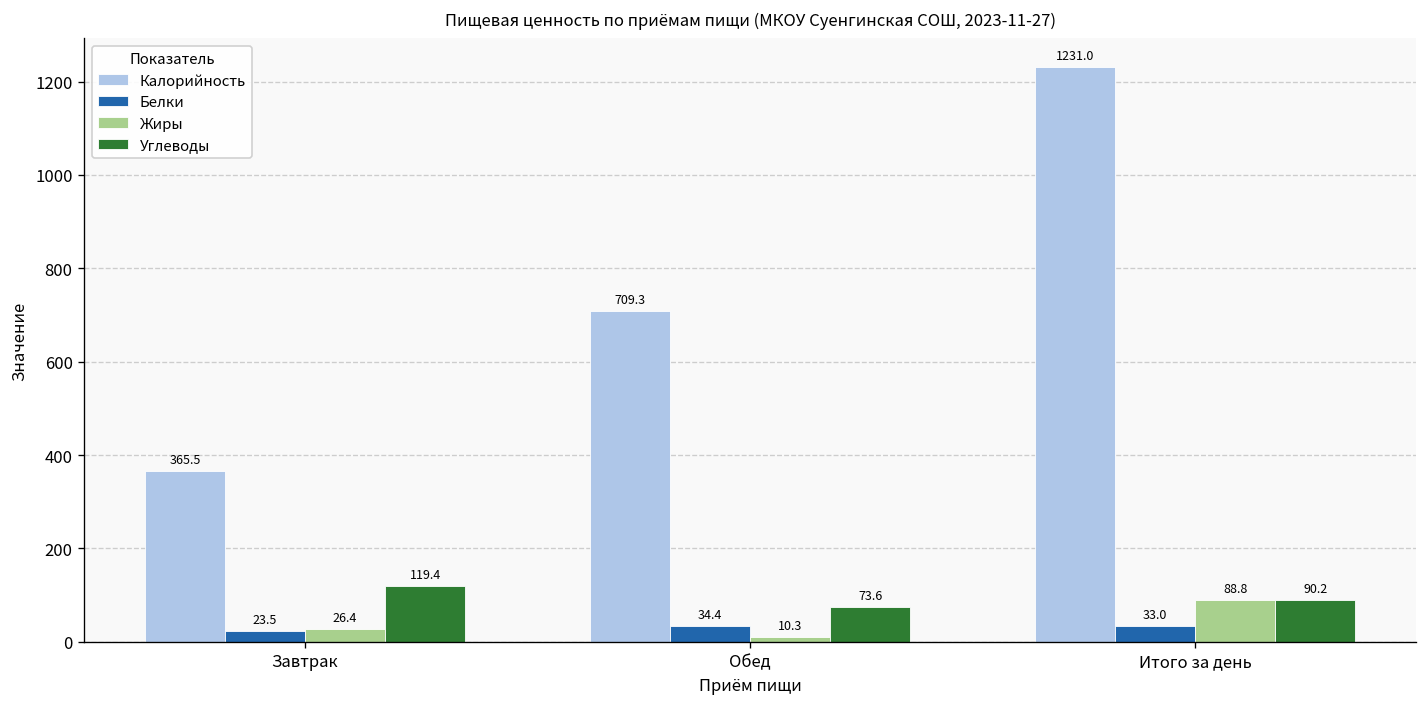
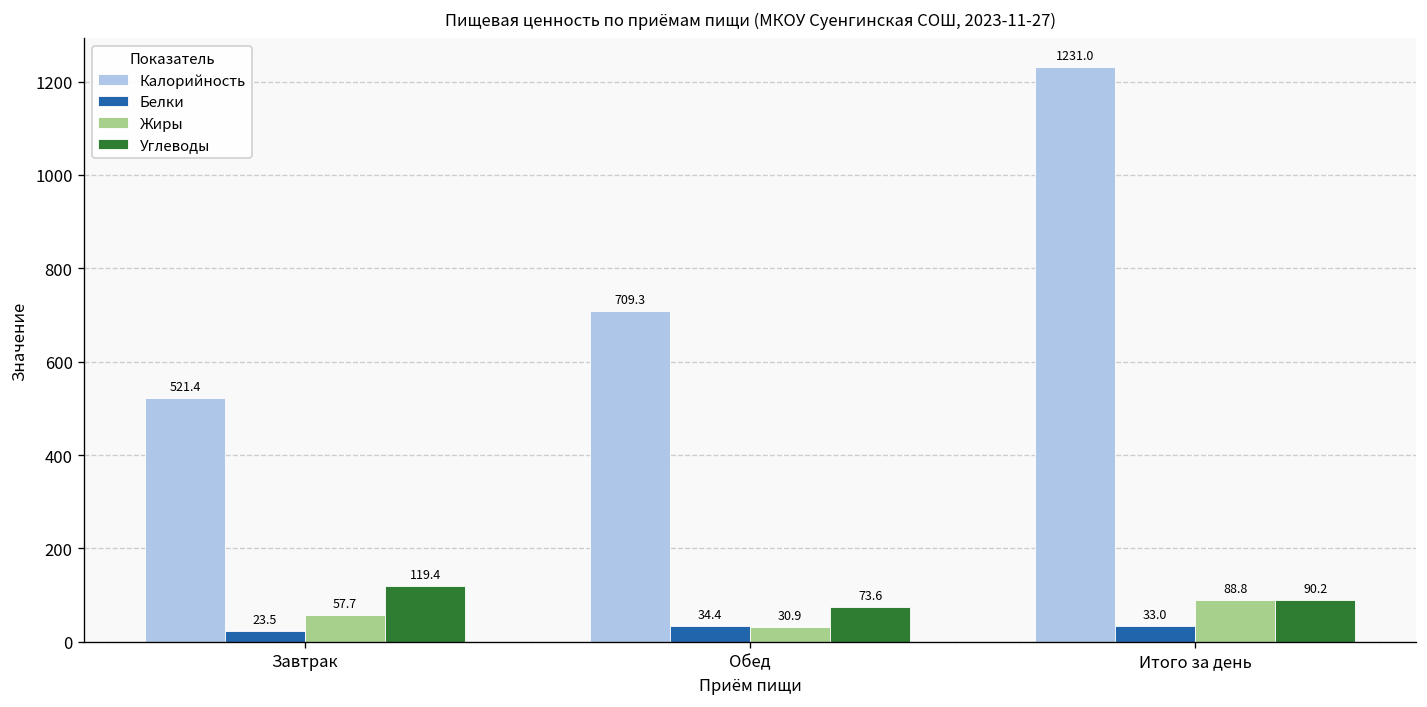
  {
    "Калорийность": {
-     "Завтрак": 365.5,
+     "Завтрак": 521.4,
      "Обед": 709.3,
      "Итого за день": 1231.0
    },
    "Белки": {
      "Завтрак": 23.5,
      "Обед": 34.4,
      "Итого за день": 33.0
    },
    "Жиры": {
-     "Завтрак": 26.4,
-     "Обед": 10.3,
+     "Завтрак": 57.7,
+     "Обед": 30.9,
      "Итого за день": 88.8
    },
    "Углеводы": {
      "Завтрак": 119.4,
      "Обед": 73.6,
      "Итого за день": 90.2
    }
  }
